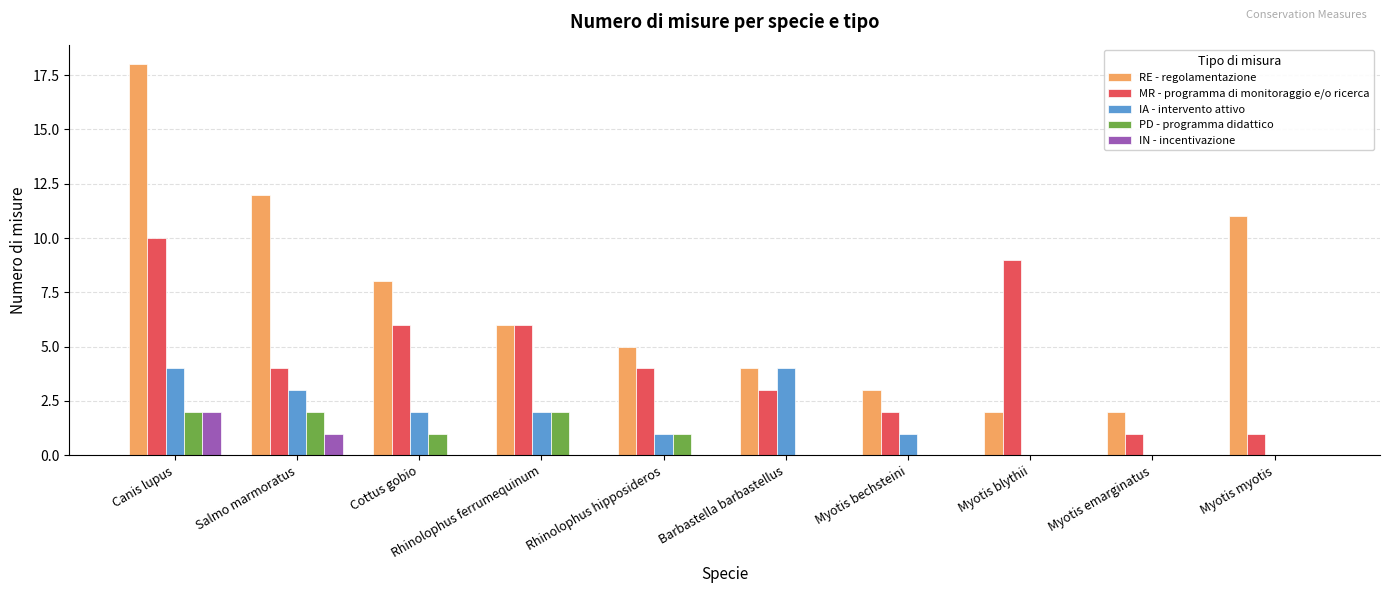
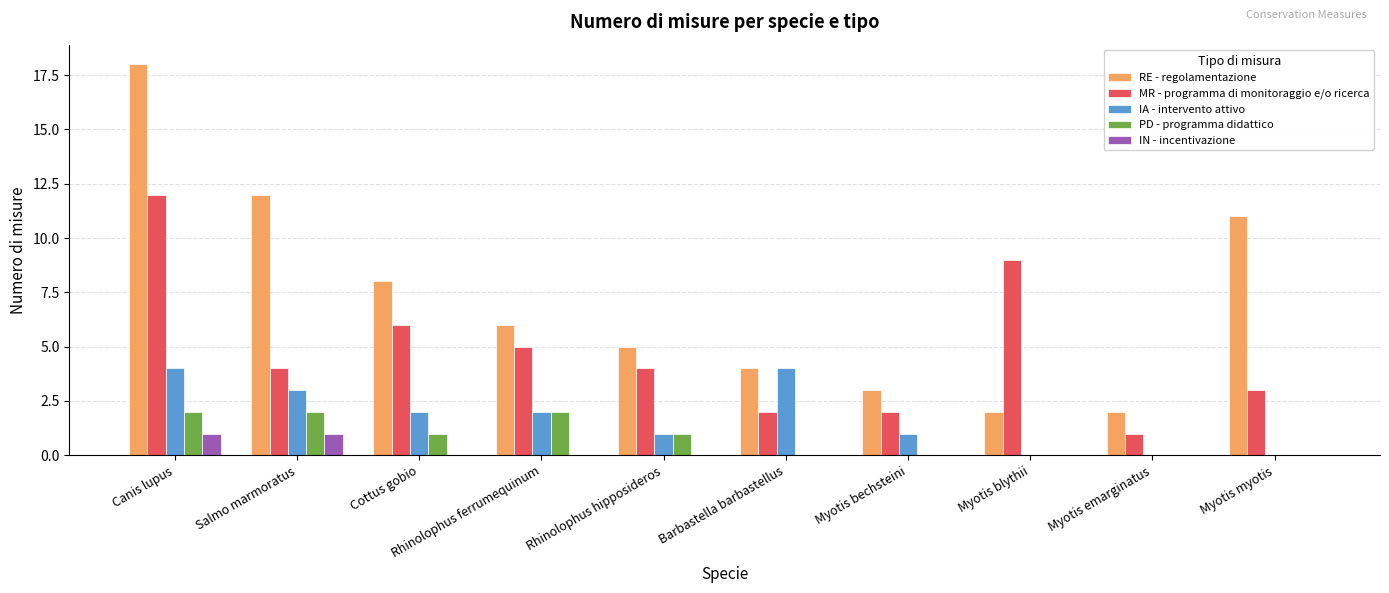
  {
    "RE - regolamentazione": {
      "Canis lupus": 18,
      "Salmo marmoratus": 12,
      "Cottus gobio": 8,
      "Rhinolophus ferrumequinum": 6,
      "Rhinolophus hipposideros": 5,
      "Barbastella barbastellus": 4,
      "Myotis bechsteini": 3,
      "Myotis blythii": 2,
      "Myotis emarginatus": 2,
      "Myotis myotis": 11
    },
    "MR - programma di monitoraggio e/o ricerca": {
-     "Canis lupus": 10,
+     "Canis lupus": 12,
      "Salmo marmoratus": 4,
      "Cottus gobio": 6,
-     "Rhinolophus ferrumequinum": 6,
+     "Rhinolophus ferrumequinum": 5,
      "Rhinolophus hipposideros": 4,
-     "Barbastella barbastellus": 3,
+     "Barbastella barbastellus": 2,
      "Myotis bechsteini": 2,
      "Myotis blythii": 9,
      "Myotis emarginatus": 1,
-     "Myotis myotis": 1
+     "Myotis myotis": 3
    },
    "IA - intervento attivo": {
      "Canis lupus": 4,
      "Salmo marmoratus": 3,
      "Cottus gobio": 2,
      "Rhinolophus ferrumequinum": 2,
      "Rhinolophus hipposideros": 1,
      "Barbastella barbastellus": 4,
      "Myotis bechsteini": 1,
      "Myotis blythii": 0,
      "Myotis emarginatus": 0,
      "Myotis myotis": 0
    },
    "PD - programma didattico": {
      "Canis lupus": 2,
      "Salmo marmoratus": 2,
      "Cottus gobio": 1,
      "Rhinolophus ferrumequinum": 2,
      "Rhinolophus hipposideros": 1,
      "Barbastella barbastellus": 0,
      "Myotis bechsteini": 0,
      "Myotis blythii": 0,
      "Myotis emarginatus": 0,
      "Myotis myotis": 0
    },
    "IN - incentivazione": {
-     "Canis lupus": 2,
+     "Canis lupus": 1,
      "Salmo marmoratus": 1,
      "Cottus gobio": 0,
      "Rhinolophus ferrumequinum": 0,
      "Rhinolophus hipposideros": 0,
      "Barbastella barbastellus": 0,
      "Myotis bechsteini": 0,
      "Myotis blythii": 0,
      "Myotis emarginatus": 0,
      "Myotis myotis": 0
    }
  }
